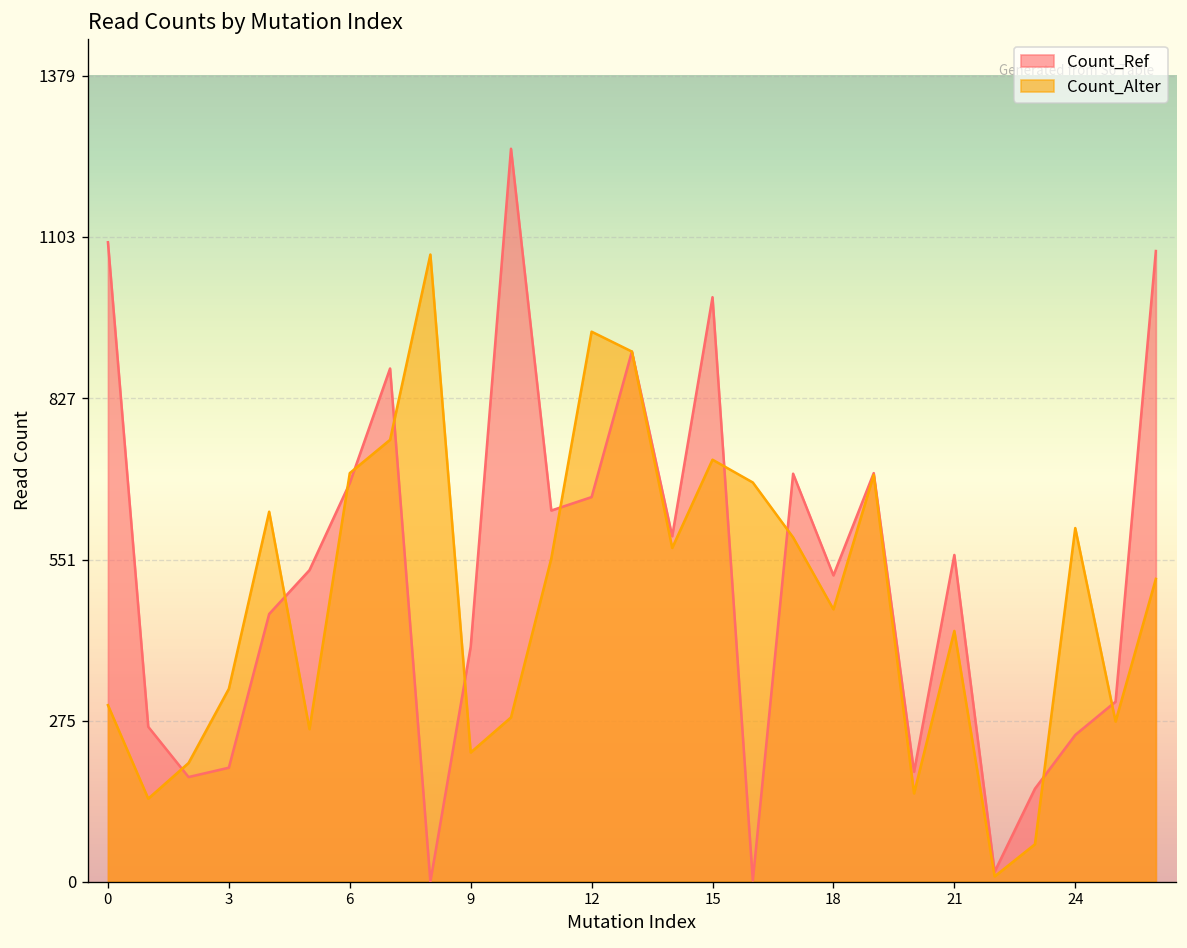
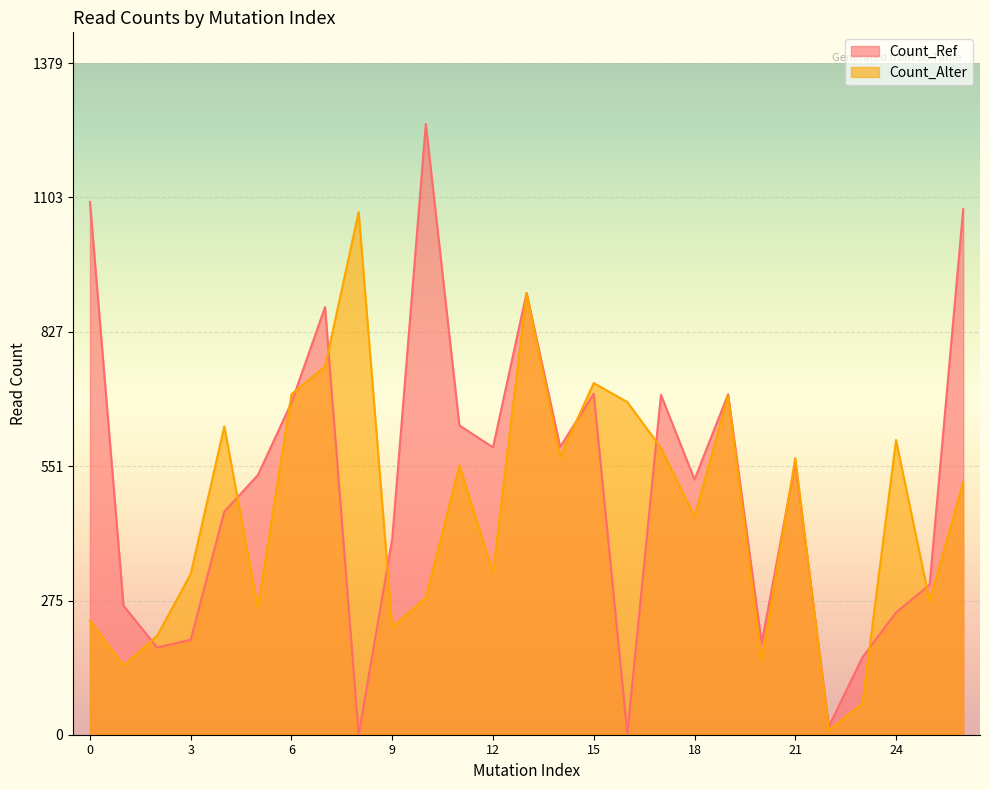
  {
    "Count_Ref": {
      "0": 1090,
      "3": 200,
      "6": 680,
      "9": 400,
-     "12": 660,
-     "15": 1000,
+     "12": 590,
+     "15": 700,
      "18": 520,
      "21": 560,
      "24": 250
    },
    "Count_Alter": {
-     "0": 300,
+     "0": 230,
      "3": 330,
      "6": 700,
      "9": 220,
-     "12": 940,
+     "12": 330,
      "15": 720,
-     "18": 470,
-     "21": 430,
+     "18": 450,
+     "21": 570,
      "24": 610
    }
  }
